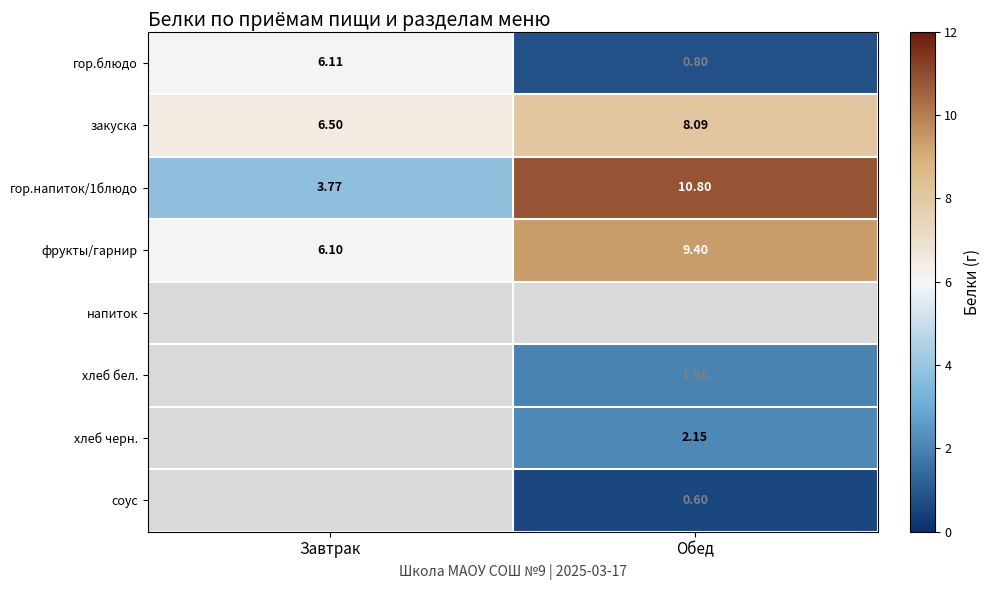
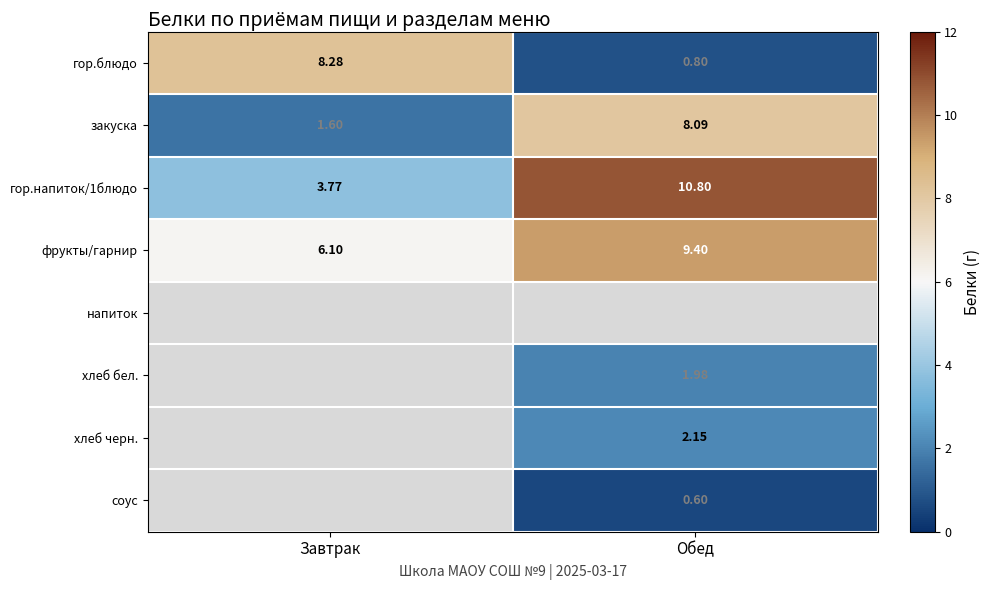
  {
    "гор.блюдо": {
-     "Завтрак": 6.11,
+     "Завтрак": 8.28,
      "Обед": 0.80
    },
    "закуска": {
-     "Завтрак": 6.50,
+     "Завтрак": 1.60,
      "Обед": 8.09
    },
    "гор.напиток/1блюдо": {
      "Завтрак": 3.77,
      "Обед": 10.80
    },
    "фрукты/гарнир": {
      "Завтрак": 6.10,
      "Обед": 9.40
    },
    "хлеб бел.": {
      "Обед": 1.98
    },
    "хлеб черн.": {
      "Обед": 2.15
    },
    "соус": {
      "Обед": 0.60
    }
  }
